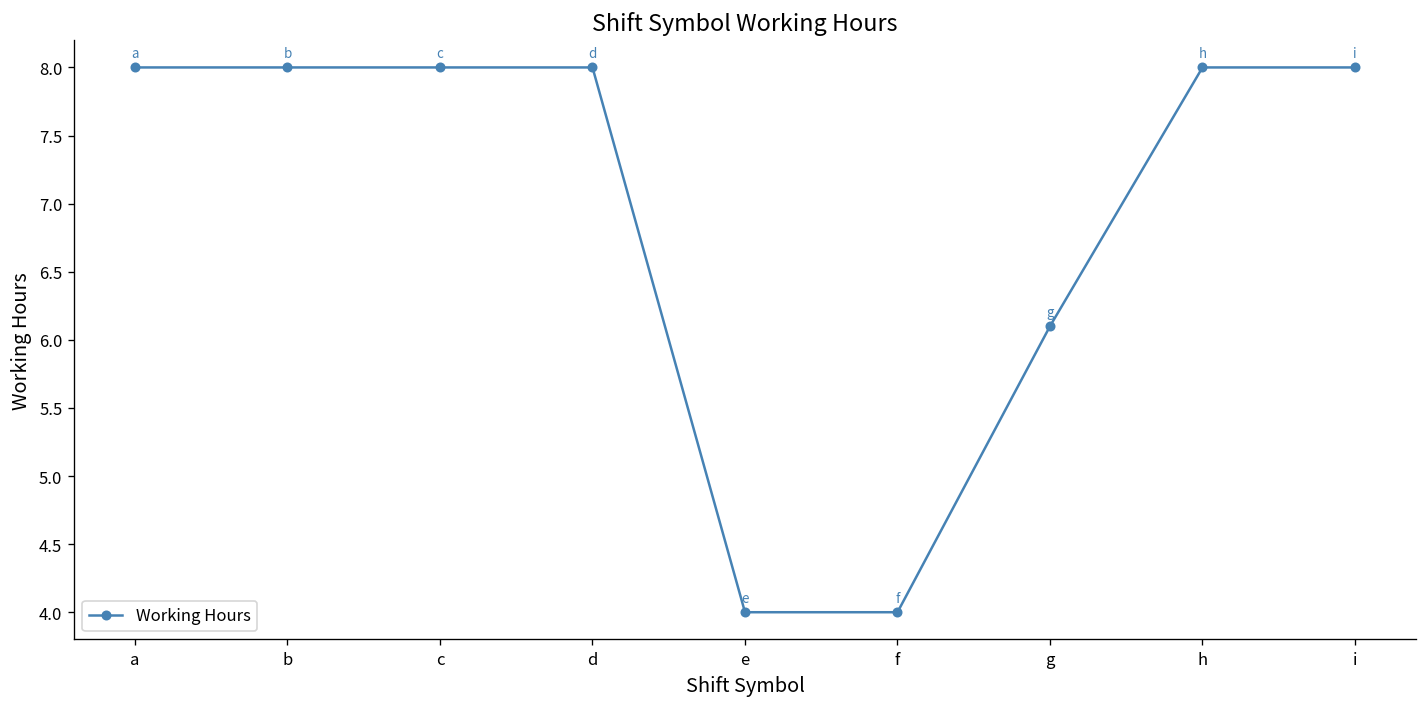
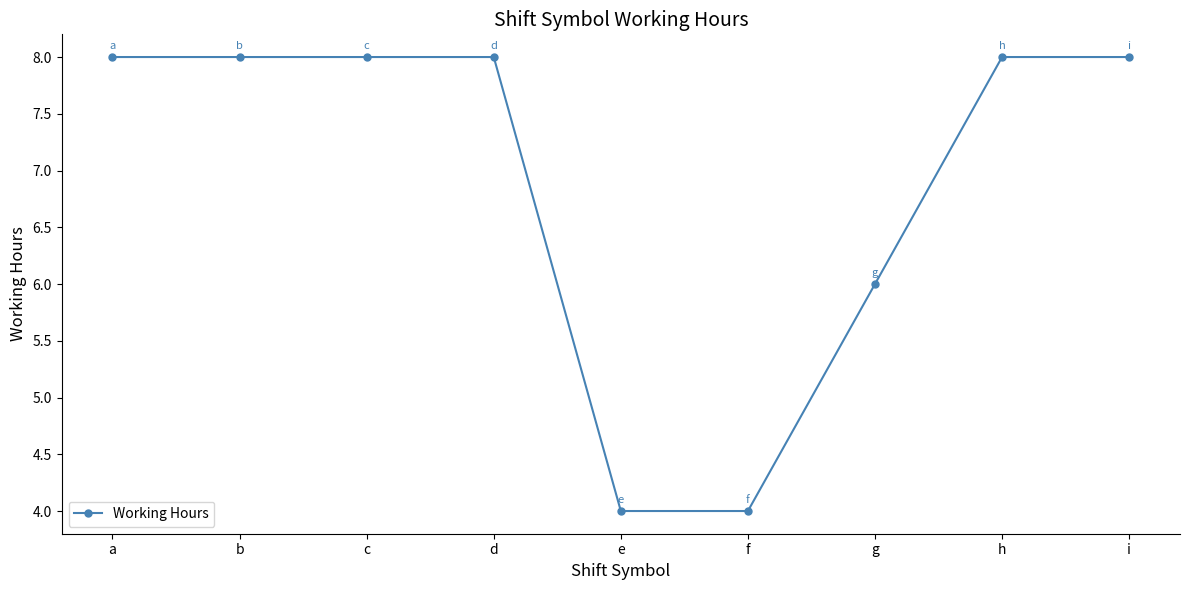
  {
    "a": 8.0,
    "b": 8.0,
    "c": 8.0,
    "d": 8.0,
    "e": 4.0,
    "f": 4.0,
-   "g": 6.1,
+   "g": 6.0,
    "h": 8.0,
    "i": 8.0
  }
